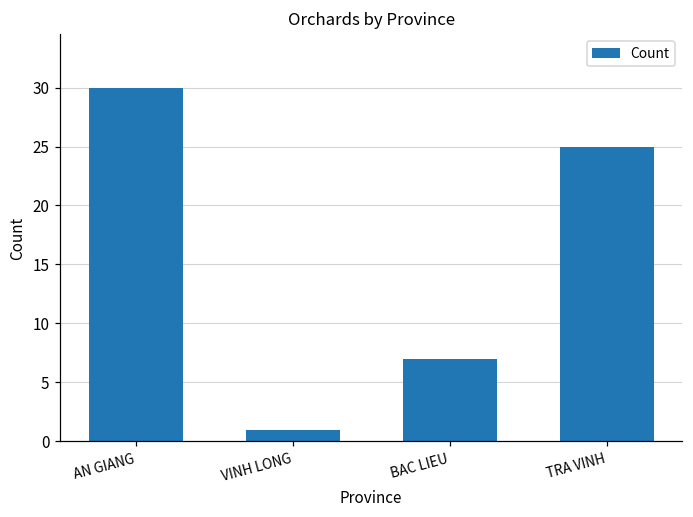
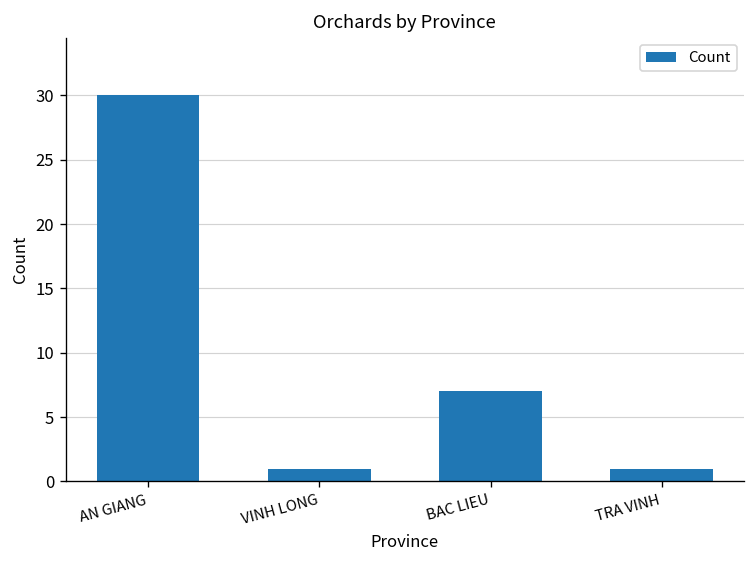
  {
    "AN GIANG": 30,
    "VINH LONG": 1,
    "BAC LIEU": 7,
-   "TRA VINH": 25
+   "TRA VINH": 1
  }
